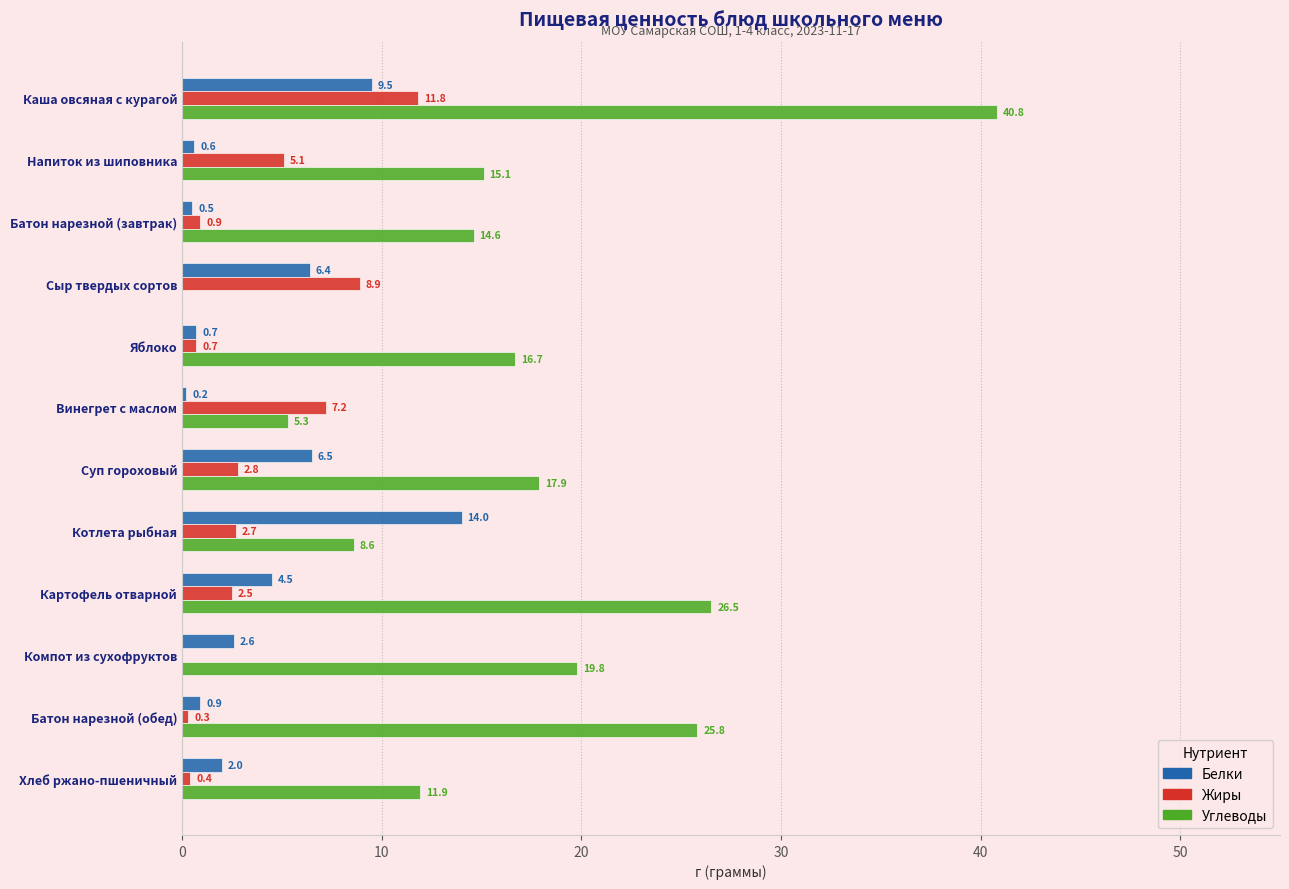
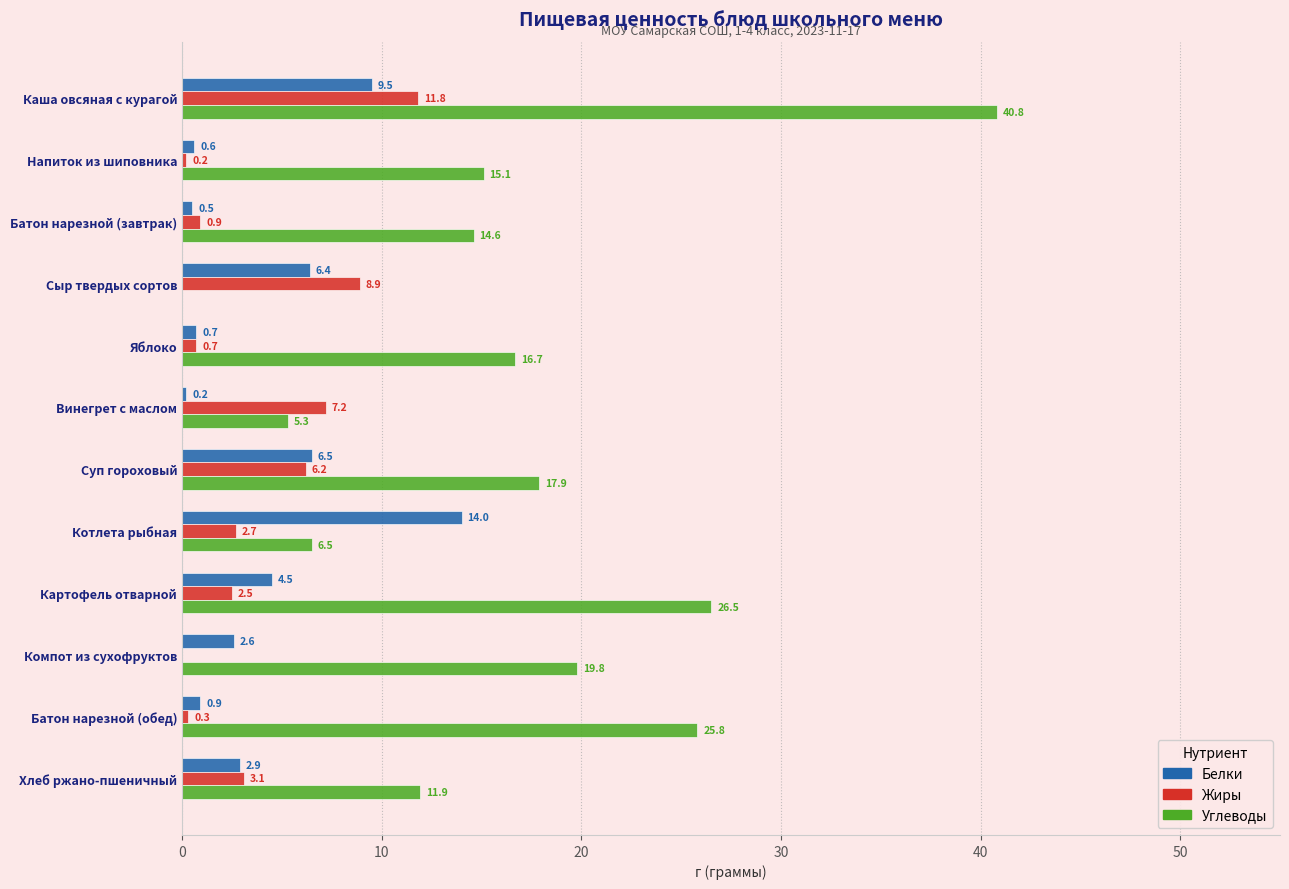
  {
    "Белки": {
      "Каша овсяная с курагой": 9.5,
      "Напиток из шиповника": 0.6,
      "Батон нарезной (завтрак)": 0.5,
      "Сыр твердых сортов": 6.4,
      "Яблоко": 0.7,
      "Винегрет с маслом": 0.2,
      "Суп гороховый": 6.5,
      "Котлета рыбная": 14.0,
      "Картофель отварной": 4.5,
      "Компот из сухофруктов": 2.6,
      "Батон нарезной (обед)": 0.9,
-     "Хлеб ржано-пшеничный": 2.0
+     "Хлеб ржано-пшеничный": 2.9
    },
    "Жиры": {
      "Каша овсяная с курагой": 11.8,
-     "Напиток из шиповника": 5.1,
+     "Напиток из шиповника": 0.2,
      "Батон нарезной (завтрак)": 0.9,
      "Сыр твердых сортов": 8.9,
      "Яблоко": 0.7,
      "Винегрет с маслом": 7.2,
-     "Суп гороховый": 2.8,
+     "Суп гороховый": 6.2,
      "Котлета рыбная": 2.7,
      "Картофель отварной": 2.5,
      "Батон нарезной (обед)": 0.3,
-     "Хлеб ржано-пшеничный": 0.4
+     "Хлеб ржано-пшеничный": 3.1
    },
    "Углеводы": {
      "Каша овсяная с курагой": 40.8,
      "Напиток из шиповника": 15.1,
      "Батон нарезной (завтрак)": 14.6,
      "Яблоко": 16.7,
      "Винегрет с маслом": 5.3,
      "Суп гороховый": 17.9,
-     "Котлета рыбная": 8.6,
+     "Котлета рыбная": 6.5,
      "Картофель отварной": 26.5,
      "Компот из сухофруктов": 19.8,
      "Батон нарезной (обед)": 25.8,
      "Хлеб ржано-пшеничный": 11.9
    }
  }
